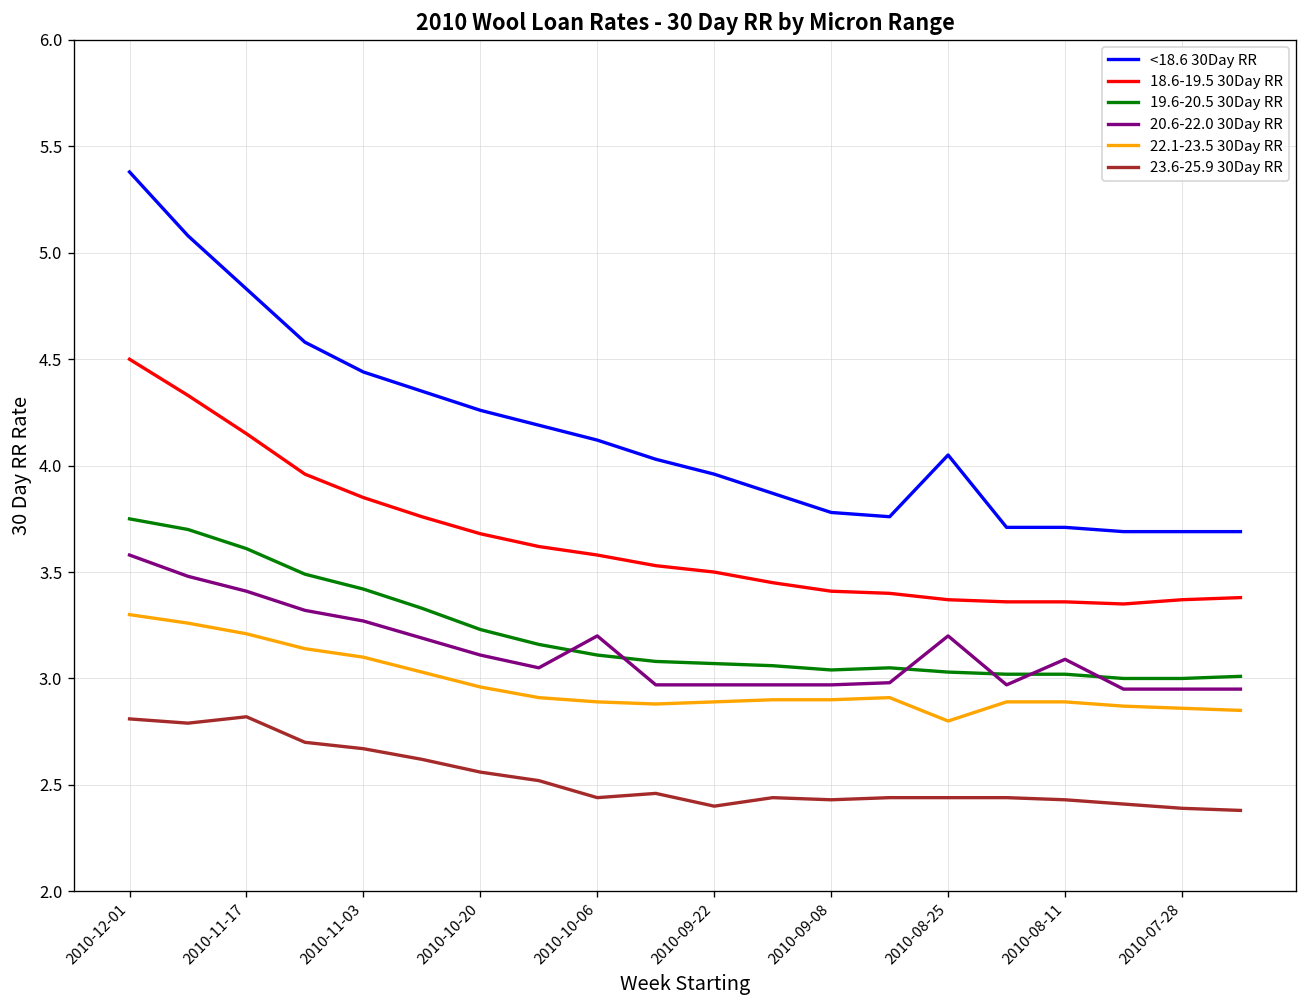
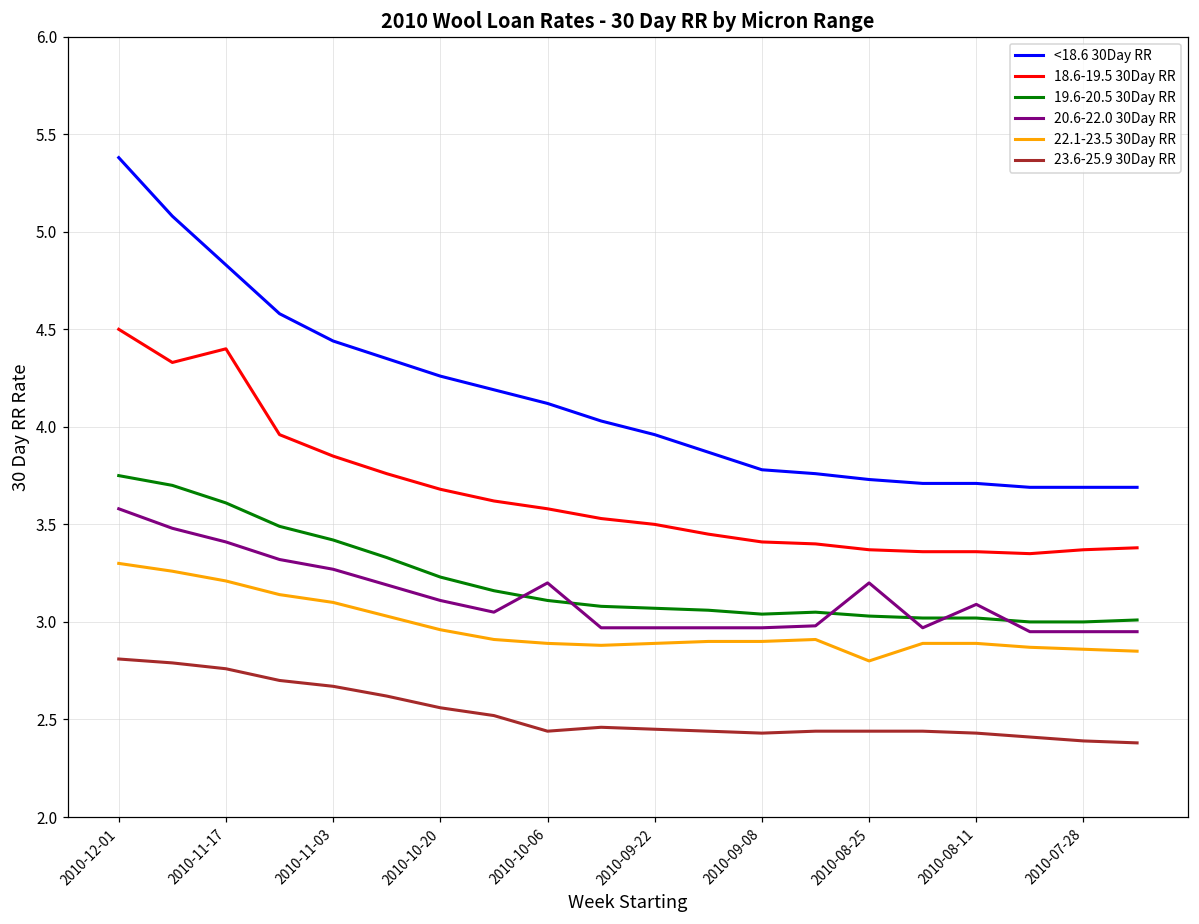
  {
    "<18.6 30Day RR": {
      "2010-12-01": 5.38,
      "2010-11-17": 4.83,
      "2010-11-03": 4.44,
      "2010-10-20": 4.26,
      "2010-10-06": 4.12,
      "2010-09-22": 3.96,
      "2010-09-08": 3.78,
-     "2010-08-25": 4.05,
+     "2010-08-25": 3.73,
      "2010-08-11": 3.71,
      "2010-07-28": 3.69
    },
    "18.6-19.5 30Day RR": {
      "2010-12-01": 4.50,
-     "2010-11-17": 4.15,
+     "2010-11-17": 4.40,
      "2010-11-03": 3.85,
      "2010-10-20": 3.68,
      "2010-10-06": 3.58,
      "2010-09-22": 3.50,
      "2010-09-08": 3.41,
      "2010-08-25": 3.37,
      "2010-08-11": 3.36,
      "2010-07-28": 3.37
    },
    "19.6-20.5 30Day RR": {
      "2010-12-01": 3.75,
      "2010-11-17": 3.61,
      "2010-11-03": 3.42,
      "2010-10-20": 3.23,
      "2010-10-06": 3.11,
      "2010-09-22": 3.07,
      "2010-09-08": 3.04,
      "2010-08-25": 3.03,
      "2010-08-11": 3.02,
      "2010-07-28": 3.00
    },
    "20.6-22.0 30Day RR": {
      "2010-12-01": 3.58,
      "2010-11-17": 3.41,
      "2010-11-03": 3.27,
      "2010-10-20": 3.11,
      "2010-10-06": 3.20,
      "2010-09-22": 2.97,
      "2010-09-08": 2.97,
      "2010-08-25": 3.20,
      "2010-08-11": 3.09,
      "2010-07-28": 2.95
    },
    "22.1-23.5 30Day RR": {
      "2010-12-01": 3.30,
      "2010-11-17": 3.21,
      "2010-11-03": 3.10,
      "2010-10-20": 2.96,
      "2010-10-06": 2.89,
      "2010-09-22": 2.89,
      "2010-09-08": 2.90,
      "2010-08-25": 2.80,
      "2010-08-11": 2.89,
      "2010-07-28": 2.86
    },
    "23.6-25.9 30Day RR": {
      "2010-12-01": 2.81,
-     "2010-11-17": 2.82,
+     "2010-11-17": 2.76,
      "2010-11-03": 2.67,
      "2010-10-20": 2.56,
      "2010-10-06": 2.44,
-     "2010-09-22": 2.40,
+     "2010-09-22": 2.45,
      "2010-09-08": 2.43,
      "2010-08-25": 2.44,
      "2010-08-11": 2.43,
      "2010-07-28": 2.39
    }
  }
